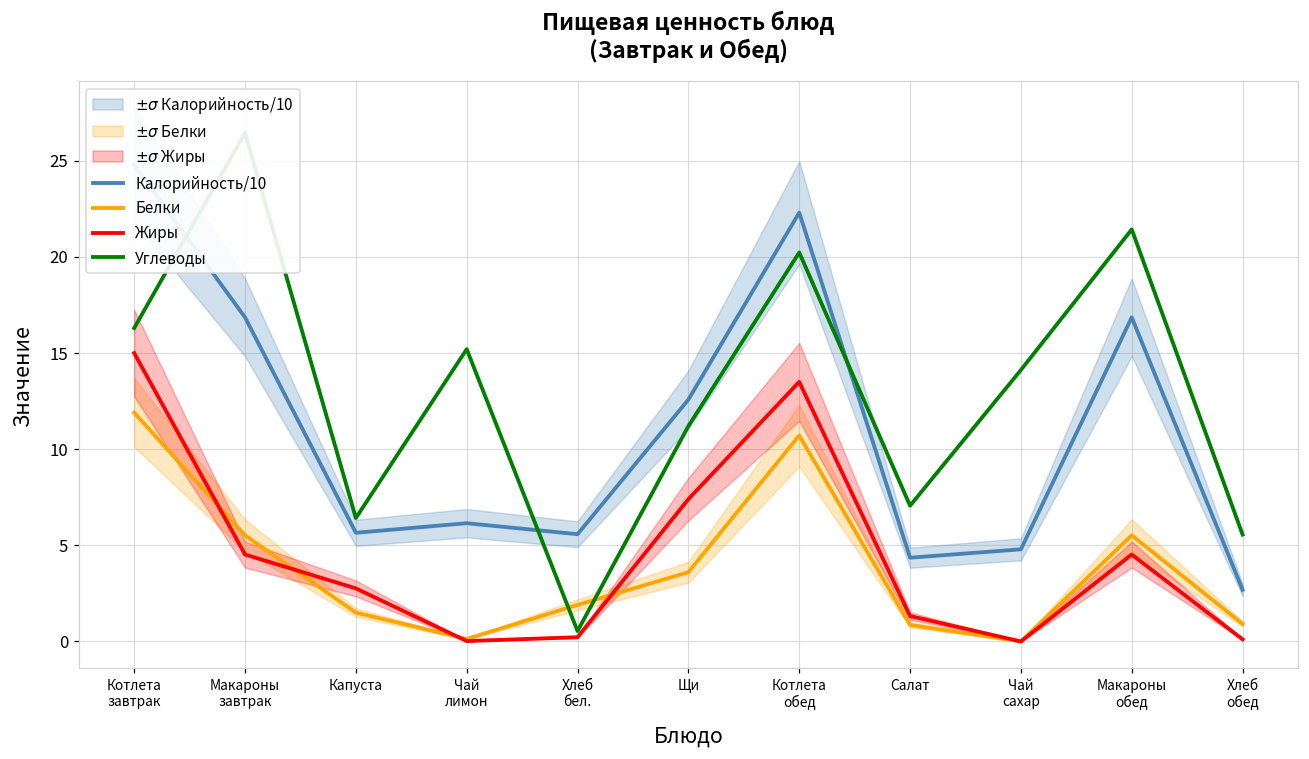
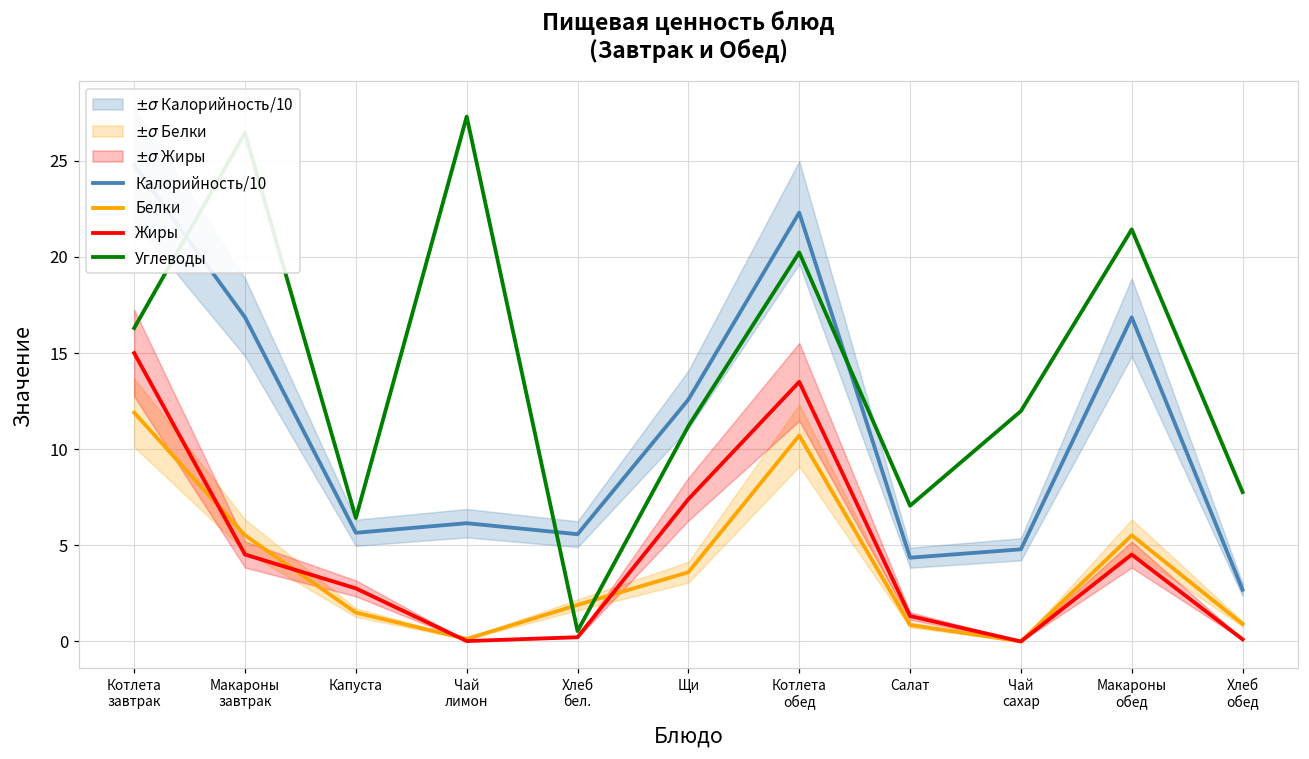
  {
    "Углеводы": {
      "Котлета завтрак": 16.3,
-     "Чай лимон": 15.2,
+     "Чай лимон": 27.3,
      "Хлеб бел.": 0.5,
      "Щи": 11.2,
      "Котлета обед": 20.2,
      "Салат": 7.1,
-     "Чай сахар": 14.1,
+     "Чай сахар": 12.0,
      "Макароны обед": 21.4,
-     "Хлеб обед": 5.6
+     "Хлеб обед": 7.8
    }
  }
